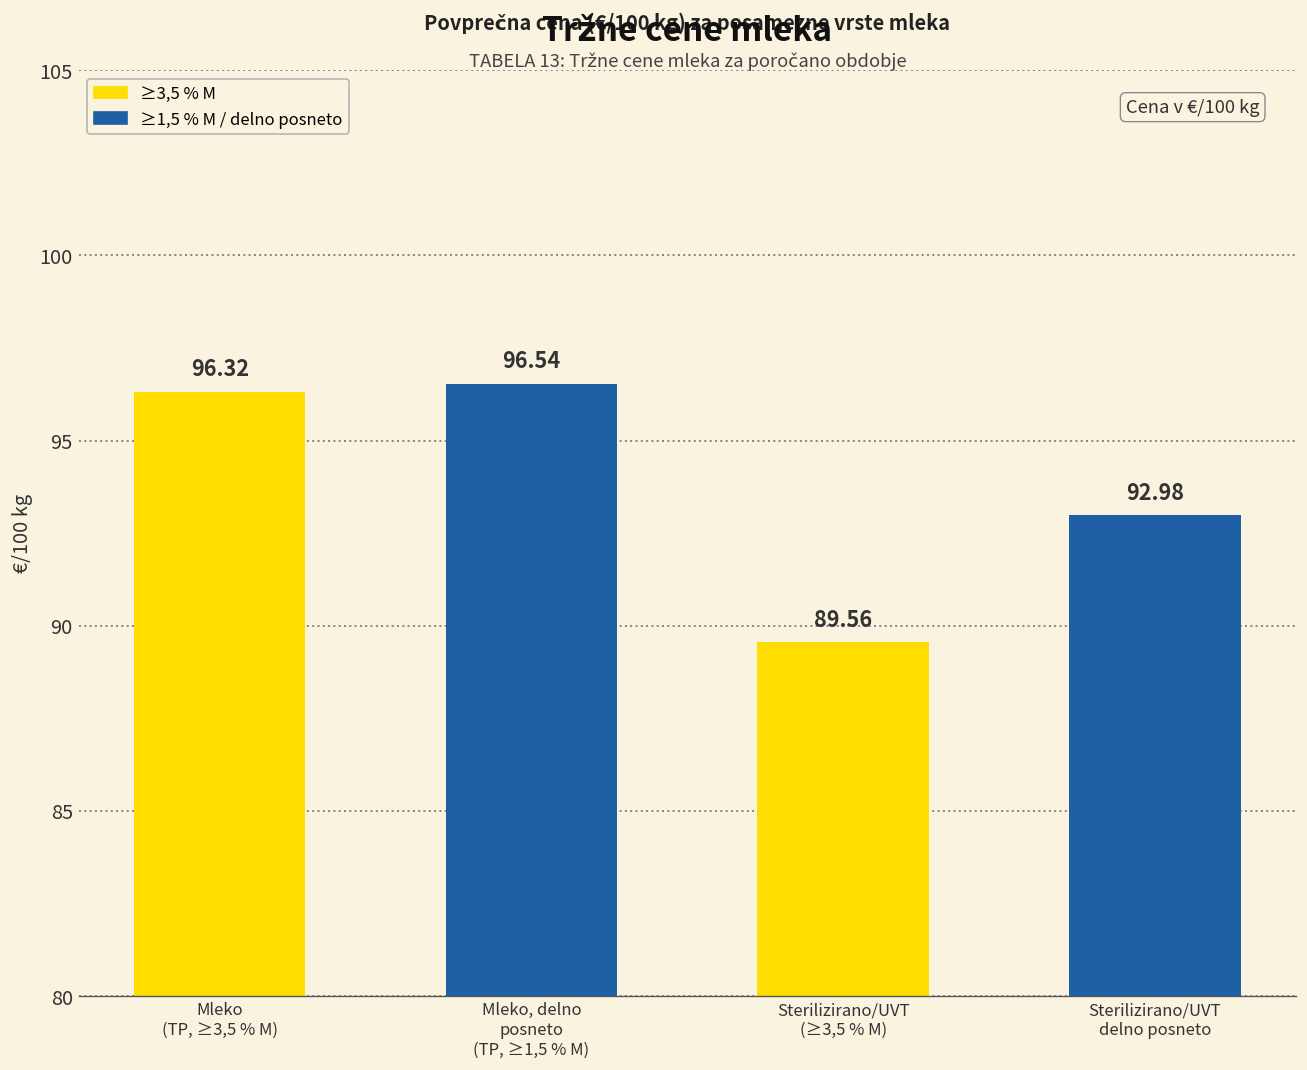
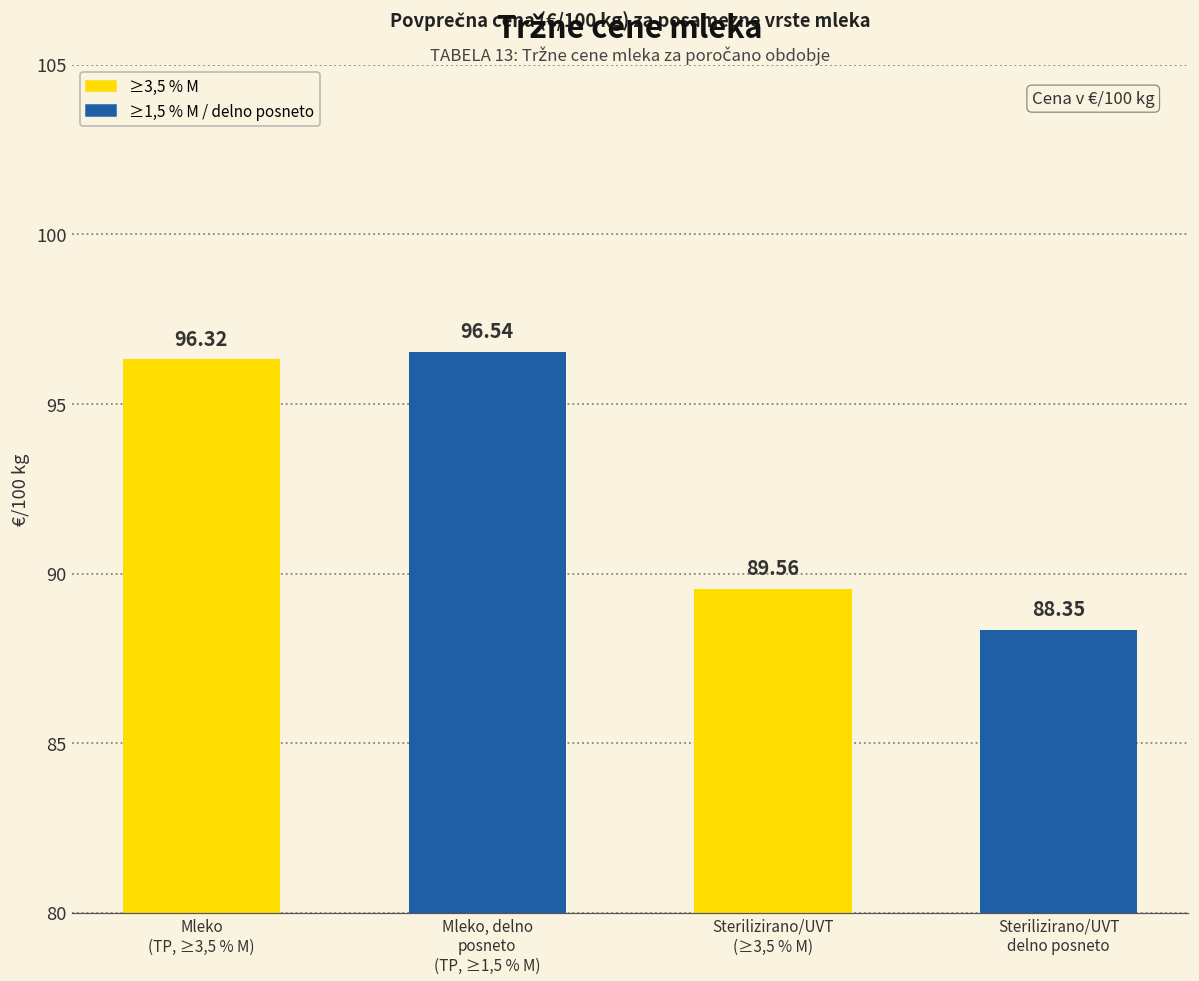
  {
    "Mleko (TP, ≥3,5 % M)": 96.32,
    "Mleko, delno posneto (TP, ≥1,5 % M)": 96.54,
    "Sterilizirano/UVT (≥3,5 % M)": 89.56,
-   "Sterilizirano/UVT delno posneto": 92.98
+   "Sterilizirano/UVT delno posneto": 88.35
  }
